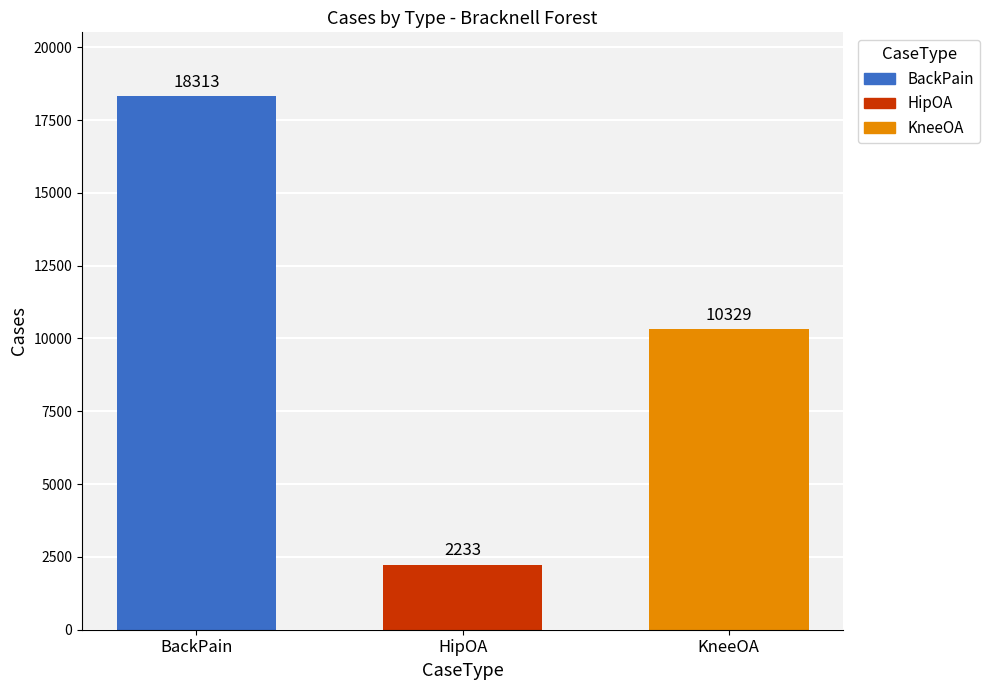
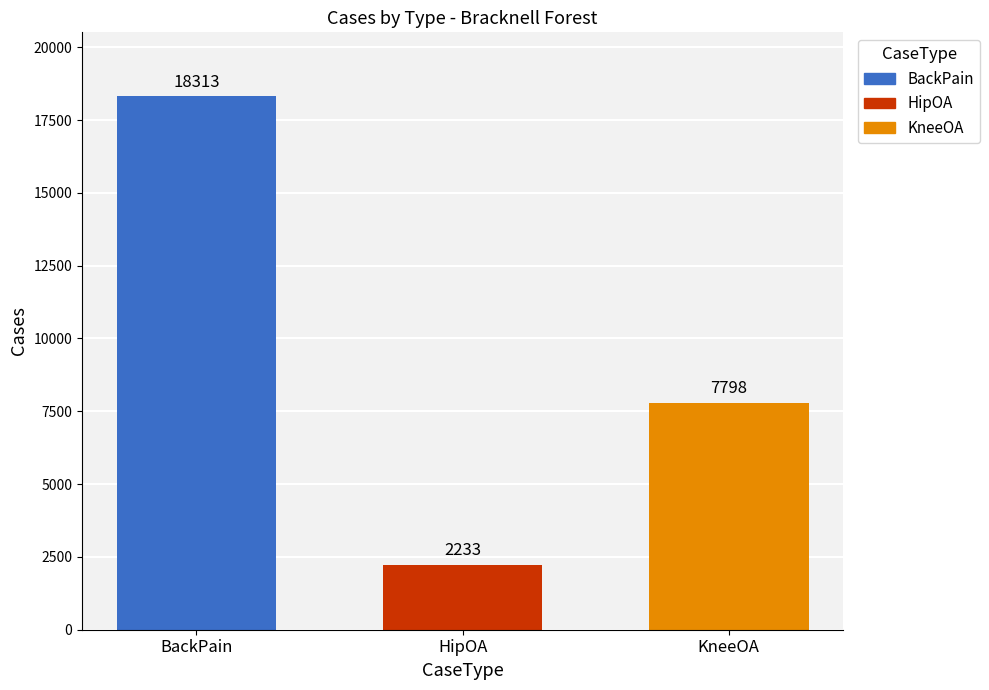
  {
    "BackPain": 18313,
    "HipOA": 2233,
-   "KneeOA": 10329
+   "KneeOA": 7798
  }
